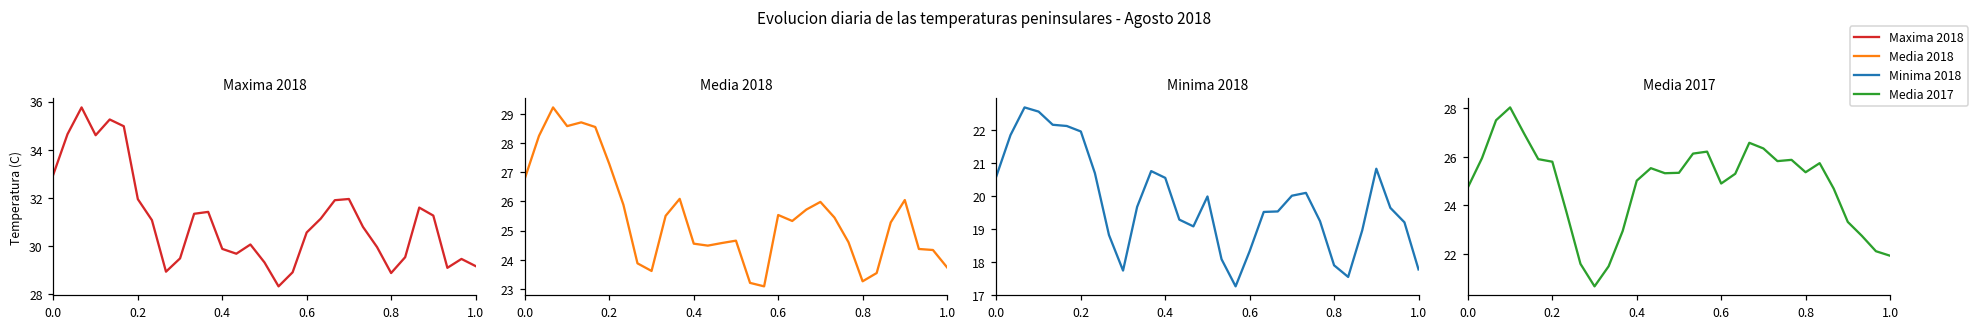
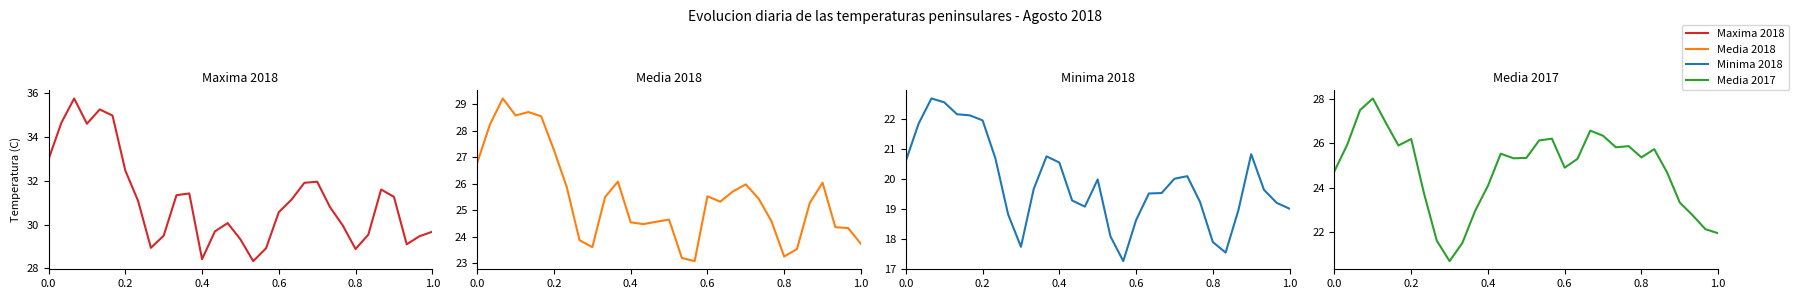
  {
    "Maxima 2018": {
      "0.0": 33.0,
-     "0.2": 31.9,
-     "0.4": 29.9,
+     "0.2": 32.5,
+     "0.4": 28.4,
      "0.6": 30.6,
      "0.8": 28.9,
-     "1.0": 29.2
+     "1.0": 29.7
    },
    "Media 2018": {
      "0.0": 26.8,
      "0.2": 27.3,
      "0.4": 24.6,
      "0.6": 25.5,
      "0.8": 23.3,
      "1.0": 23.7
    },
    "Minima 2018": {
      "0.0": 20.6,
      "0.2": 21.9,
      "0.4": 20.5,
-     "0.6": 18.3,
+     "0.6": 18.6,
      "0.8": 17.9,
-     "1.0": 17.8
+     "1.0": 19.0
    },
    "Media 2017": {
      "0.0": 24.7,
-     "0.2": 25.8,
-     "0.4": 25.0,
+     "0.2": 26.2,
+     "0.4": 24.1,
      "0.6": 24.9,
      "0.8": 25.4,
      "1.0": 21.9
    }
  }
